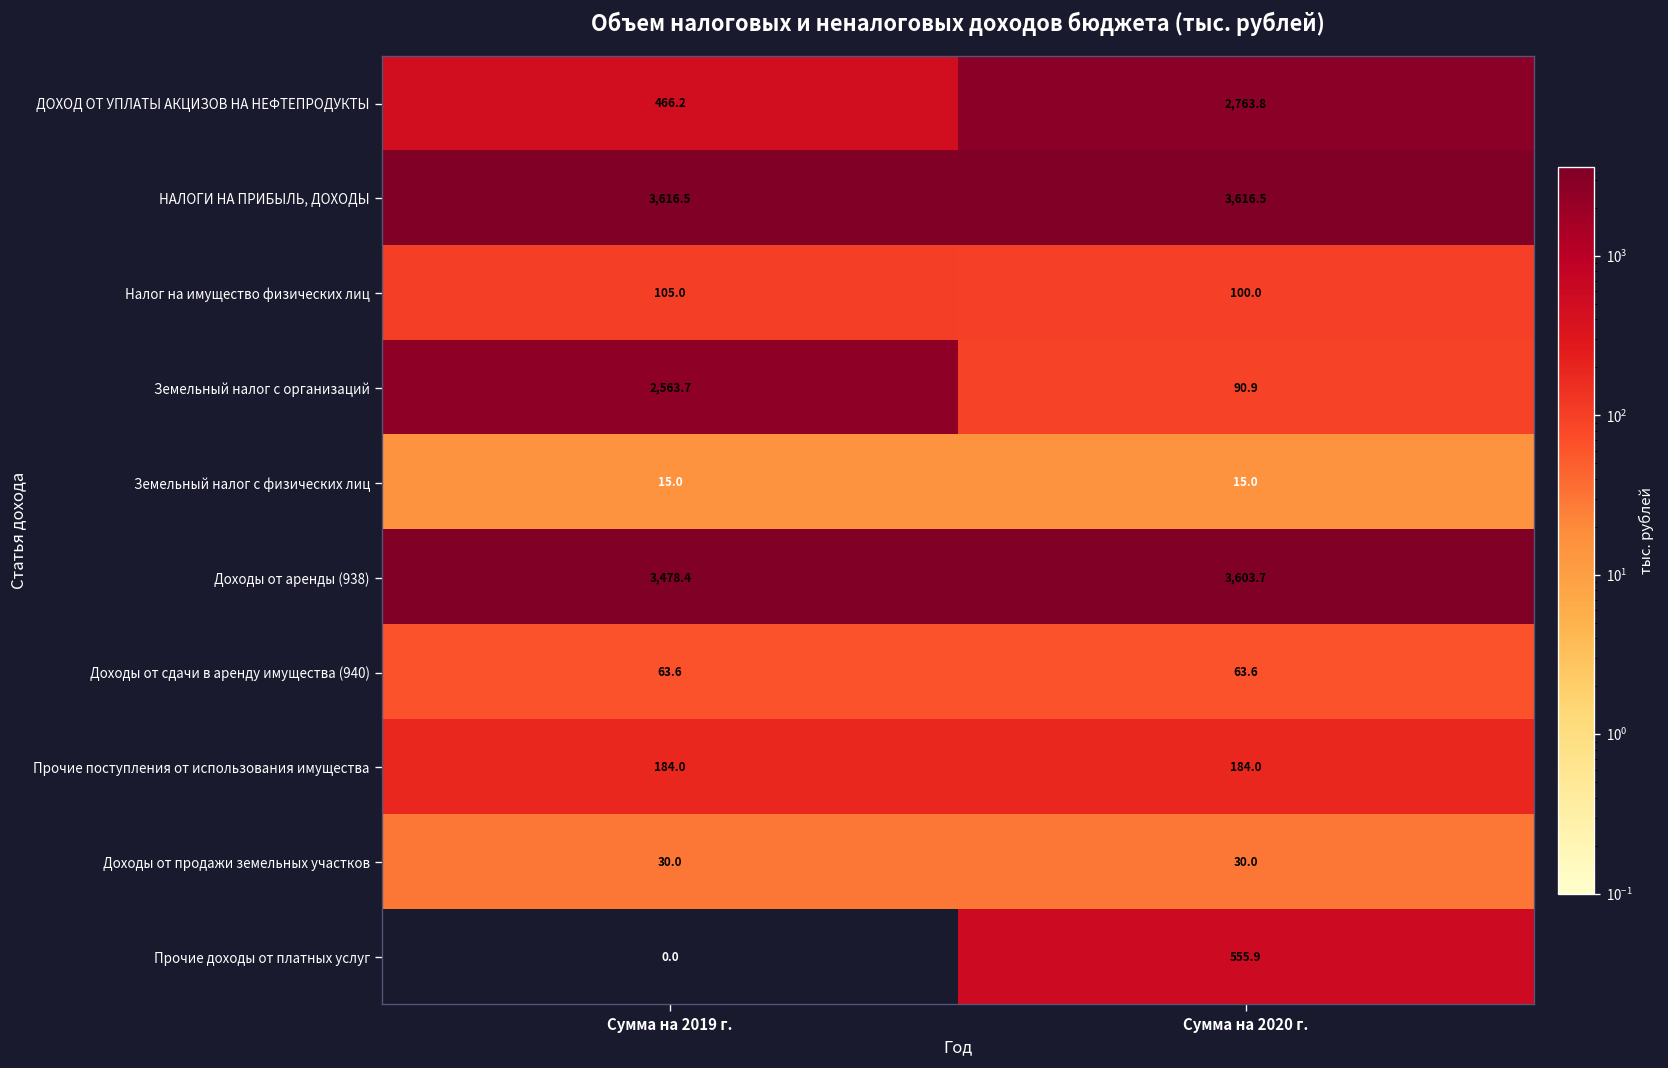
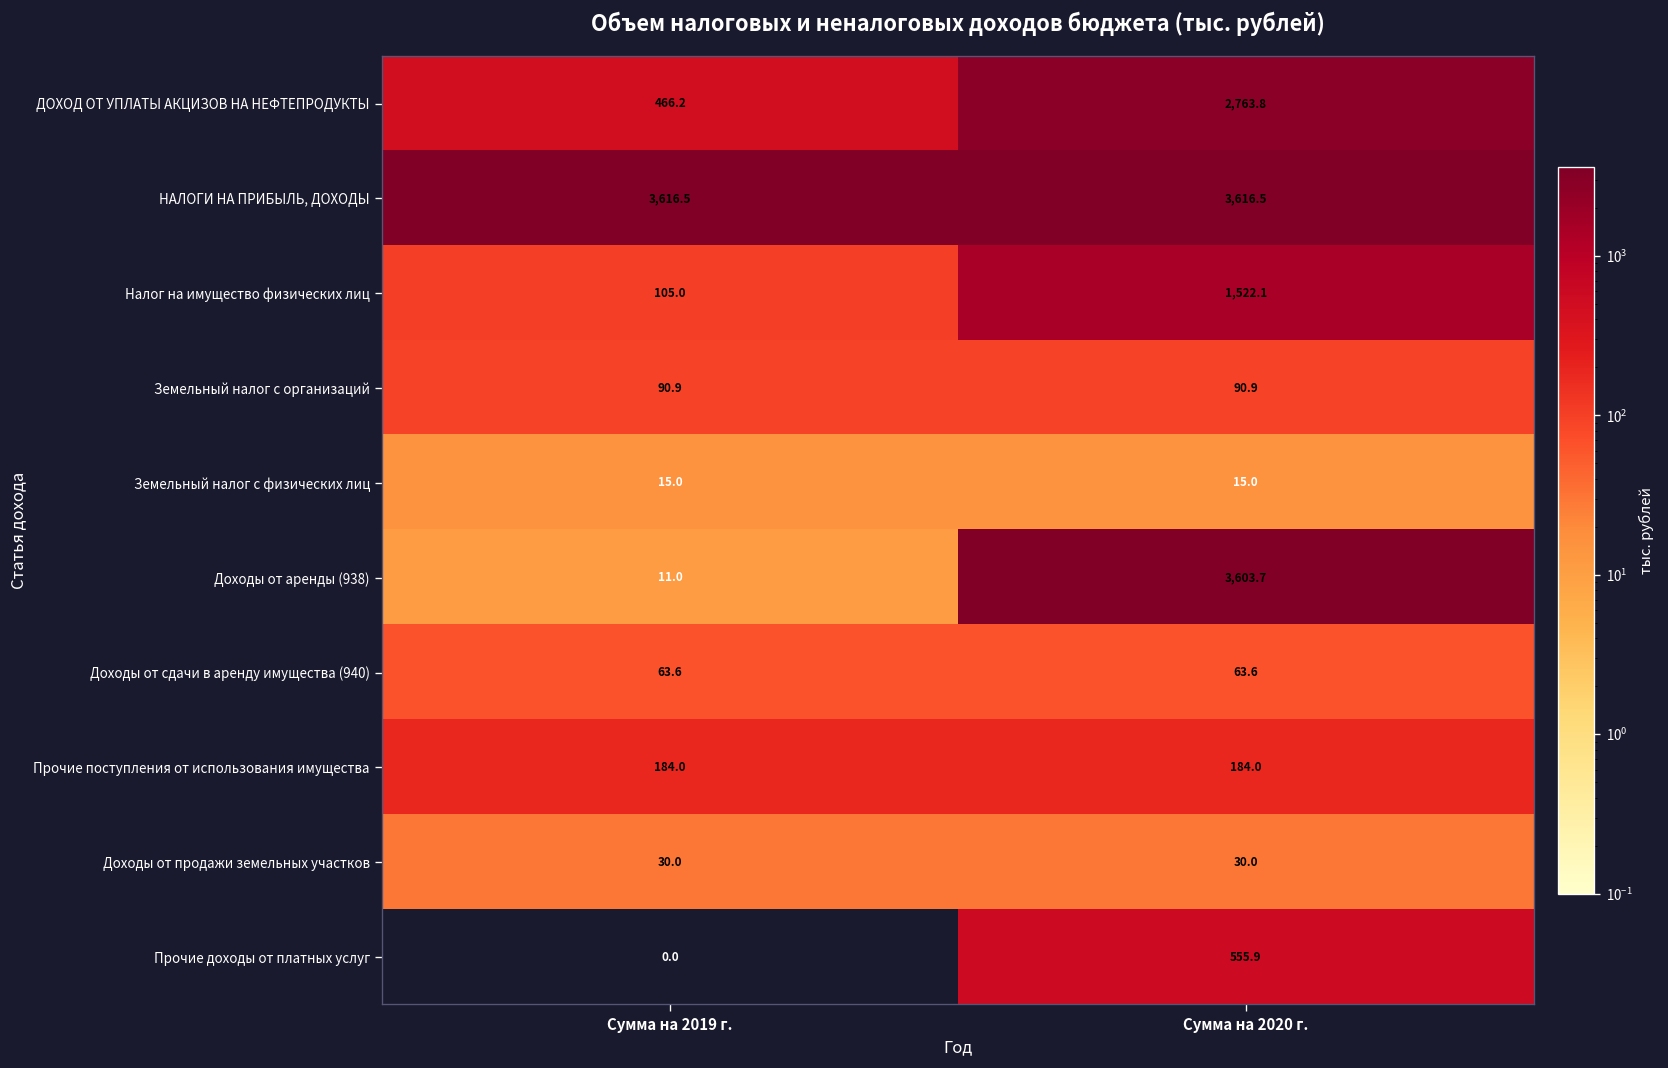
  {
    "ДОХОД ОТ УПЛАТЫ АКЦИЗОВ НА НЕФТЕПРОДУКТЫ": {
      "Сумма на 2019 г.": "466.2",
      "Сумма на 2020 г.": "2,763.8"
    },
    "НАЛОГИ НА ПРИБЫЛЬ, ДОХОДЫ": {
      "Сумма на 2019 г.": "3,616.5",
      "Сумма на 2020 г.": "3,616.5"
    },
    "Налог на имущество физических лиц": {
      "Сумма на 2019 г.": "105.0",
-     "Сумма на 2020 г.": "100.0"
+     "Сумма на 2020 г.": "1,522.1"
    },
    "Земельный налог с организаций": {
-     "Сумма на 2019 г.": "2,563.7",
+     "Сумма на 2019 г.": "90.9",
      "Сумма на 2020 г.": "90.9"
    },
    "Земельный налог с физических лиц": {
      "Сумма на 2019 г.": "15.0",
      "Сумма на 2020 г.": "15.0"
    },
    "Доходы от аренды (938)": {
-     "Сумма на 2019 г.": "3,478.4",
+     "Сумма на 2019 г.": "11.0",
      "Сумма на 2020 г.": "3,603.7"
    },
    "Доходы от сдачи в аренду имущества (940)": {
      "Сумма на 2019 г.": "63.6",
      "Сумма на 2020 г.": "63.6"
    },
    "Прочие поступления от использования имущества": {
      "Сумма на 2019 г.": "184.0",
      "Сумма на 2020 г.": "184.0"
    },
    "Доходы от продажи земельных участков": {
      "Сумма на 2019 г.": "30.0",
      "Сумма на 2020 г.": "30.0"
    },
    "Прочие доходы от платных услуг": {
      "Сумма на 2019 г.": "0.0",
      "Сумма на 2020 г.": "555.9"
    }
  }
